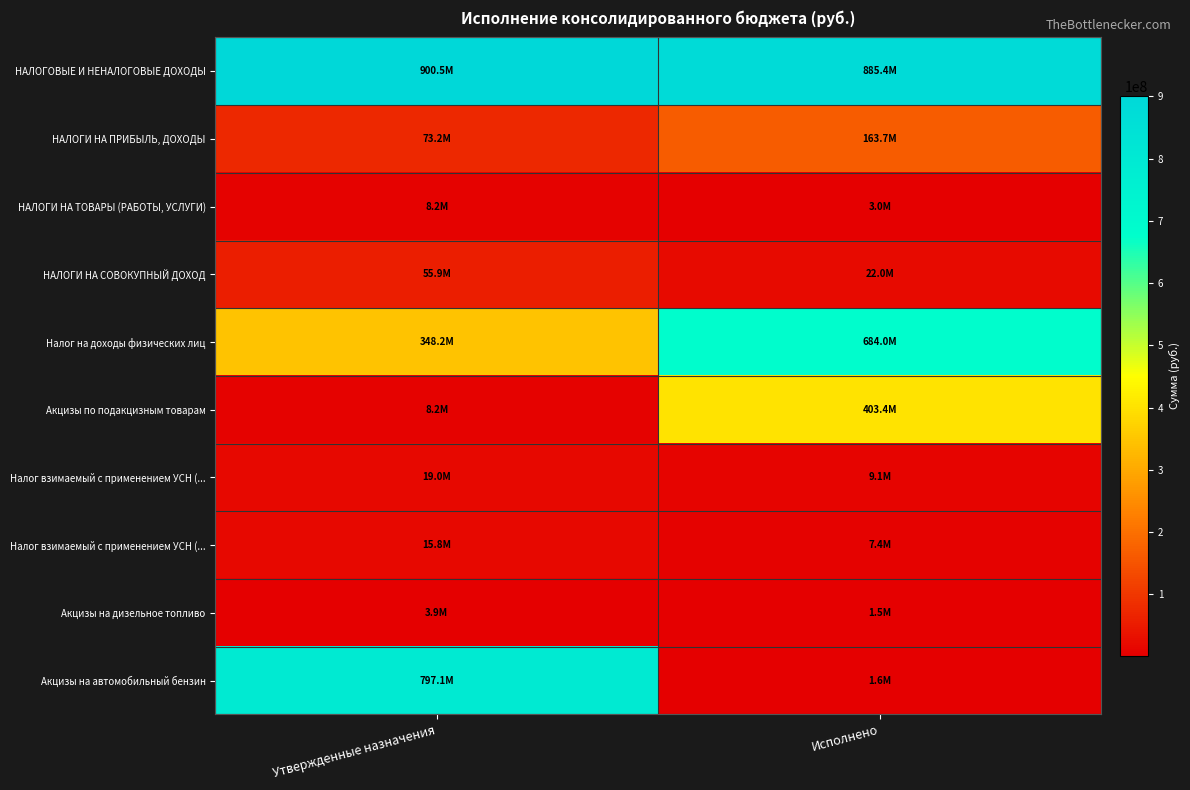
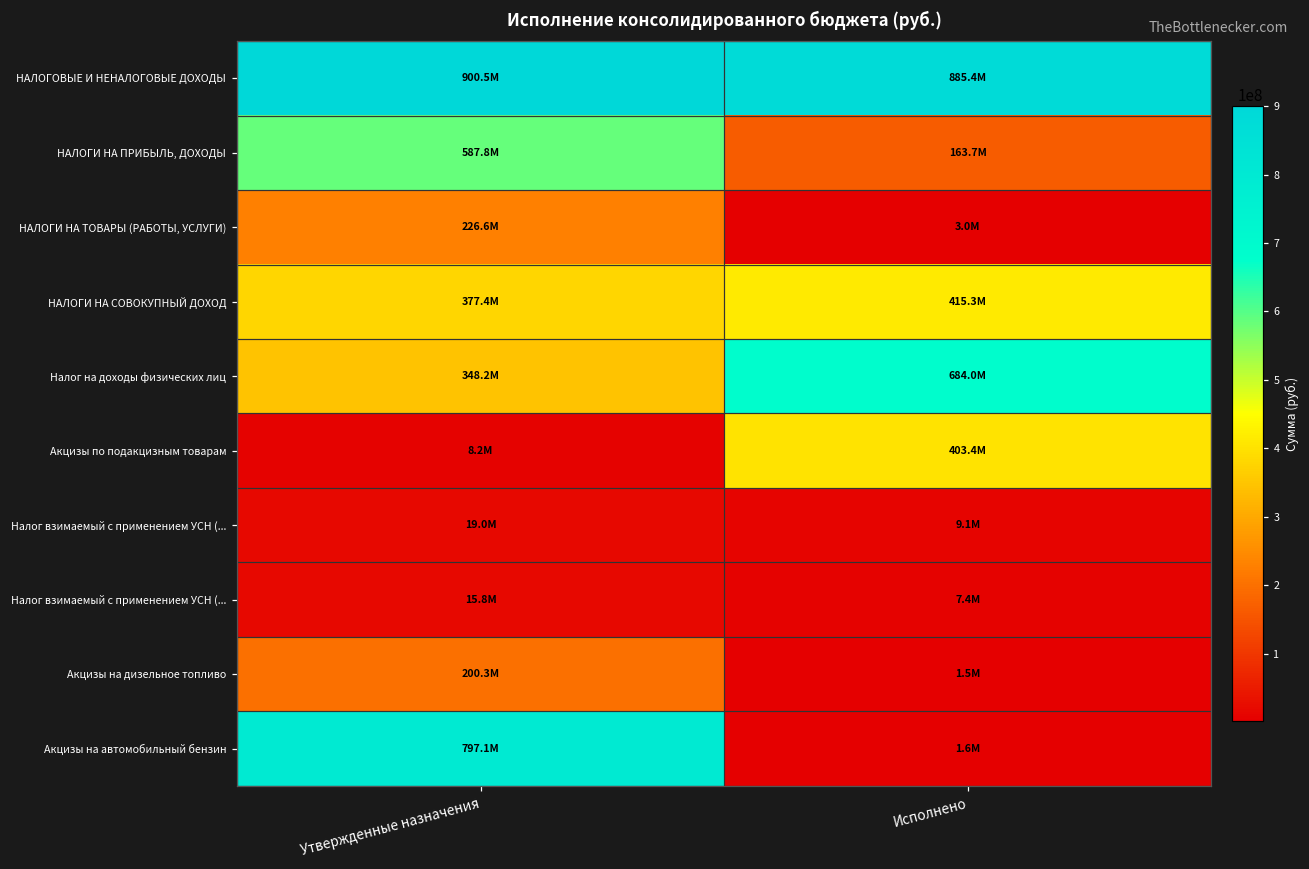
  {
    "НАЛОГОВЫЕ И НЕНАЛОГОВЫЕ ДОХОДЫ": {
      "Утвержденные назначения": "900.5M",
      "Исполнено": "885.4M"
    },
    "НАЛОГИ НА ПРИБЫЛЬ, ДОХОДЫ": {
-     "Утвержденные назначения": "73.2M",
+     "Утвержденные назначения": "587.8M",
      "Исполнено": "163.7M"
    },
    "НАЛОГИ НА ТОВАРЫ (РАБОТЫ, УСЛУГИ)": {
-     "Утвержденные назначения": "8.2M",
+     "Утвержденные назначения": "226.6M",
      "Исполнено": "3.0M"
    },
    "НАЛОГИ НА СОВОКУПНЫЙ ДОХОД": {
-     "Утвержденные назначения": "55.9M",
-     "Исполнено": "22.0M"
+     "Утвержденные назначения": "377.4M",
+     "Исполнено": "415.3M"
    },
    "Налог на доходы физических лиц": {
      "Утвержденные назначения": "348.2M",
      "Исполнено": "684.0M"
    },
    "Акцизы по подакцизным товарам": {
      "Утвержденные назначения": "8.2M",
      "Исполнено": "403.4M"
    },
    "Акцизы на дизельное топливо": {
-     "Утвержденные назначения": "3.9M",
+     "Утвержденные назначения": "200.3M",
      "Исполнено": "1.5M"
    },
    "Акцизы на автомобильный бензин": {
      "Утвержденные назначения": "797.1M",
      "Исполнено": "1.6M"
    }
  }
